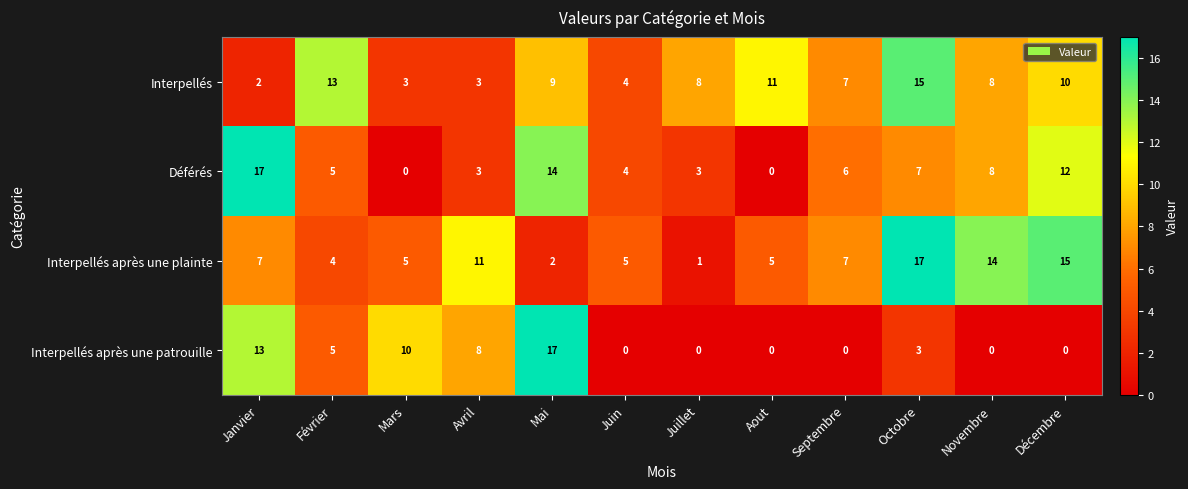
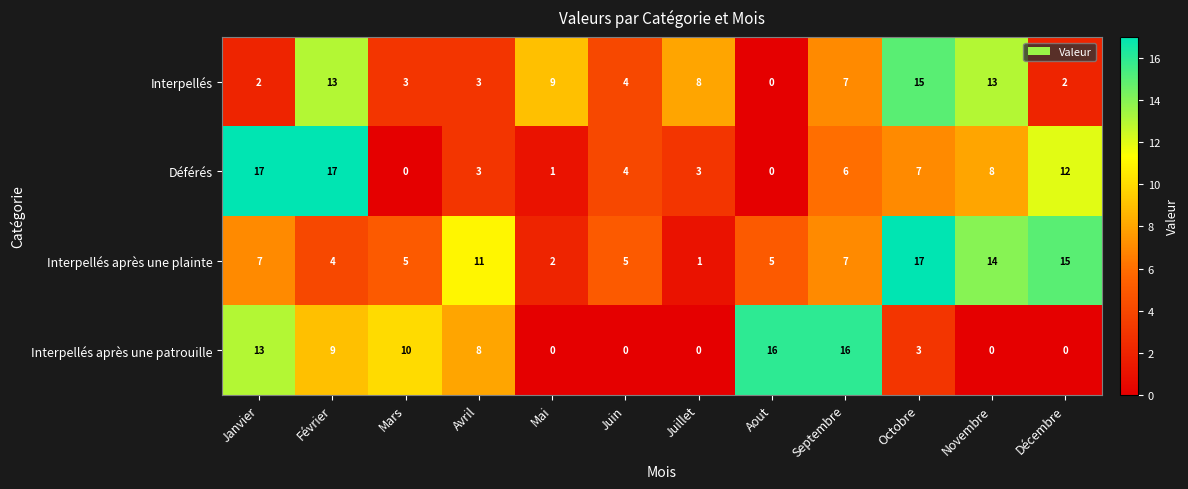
  {
    "Interpellés": {
      "Janvier": 2,
      "Février": 13,
      "Mars": 3,
      "Avril": 3,
      "Mai": 9,
      "Juin": 4,
      "Juillet": 8,
-     "Aout": 11,
+     "Aout": 0,
      "Septembre": 7,
      "Octobre": 15,
-     "Novembre": 8,
-     "Décembre": 10
+     "Novembre": 13,
+     "Décembre": 2
    },
    "Déférés": {
      "Janvier": 17,
-     "Février": 5,
+     "Février": 17,
      "Mars": 0,
      "Avril": 3,
-     "Mai": 14,
+     "Mai": 1,
      "Juin": 4,
      "Juillet": 3,
      "Aout": 0,
      "Septembre": 6,
      "Octobre": 7,
      "Novembre": 8,
      "Décembre": 12
    },
    "Interpellés après une plainte": {
      "Janvier": 7,
      "Février": 4,
      "Mars": 5,
      "Avril": 11,
      "Mai": 2,
      "Juin": 5,
      "Juillet": 1,
      "Aout": 5,
      "Septembre": 7,
      "Octobre": 17,
      "Novembre": 14,
      "Décembre": 15
    },
    "Interpellés après une patrouille": {
      "Janvier": 13,
-     "Février": 5,
+     "Février": 9,
      "Mars": 10,
      "Avril": 8,
-     "Mai": 17,
+     "Mai": 0,
      "Juin": 0,
      "Juillet": 0,
-     "Aout": 0,
-     "Septembre": 0,
+     "Aout": 16,
+     "Septembre": 16,
      "Octobre": 3,
      "Novembre": 0,
      "Décembre": 0
    }
  }
